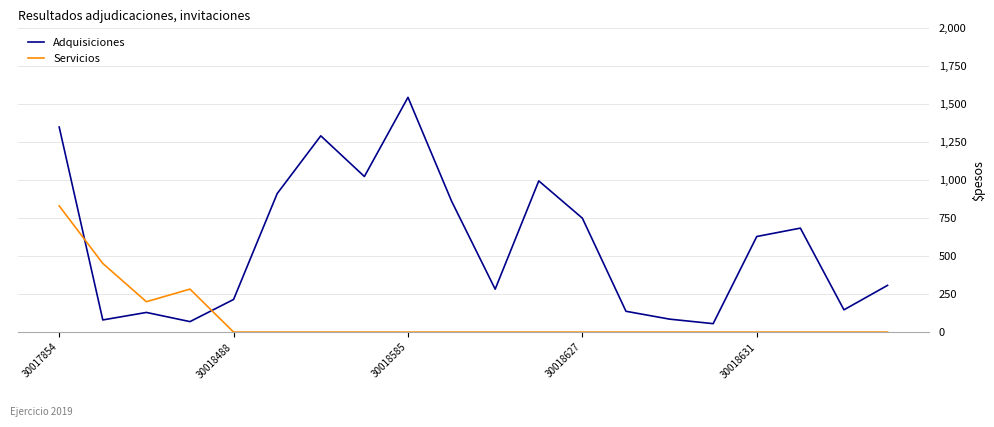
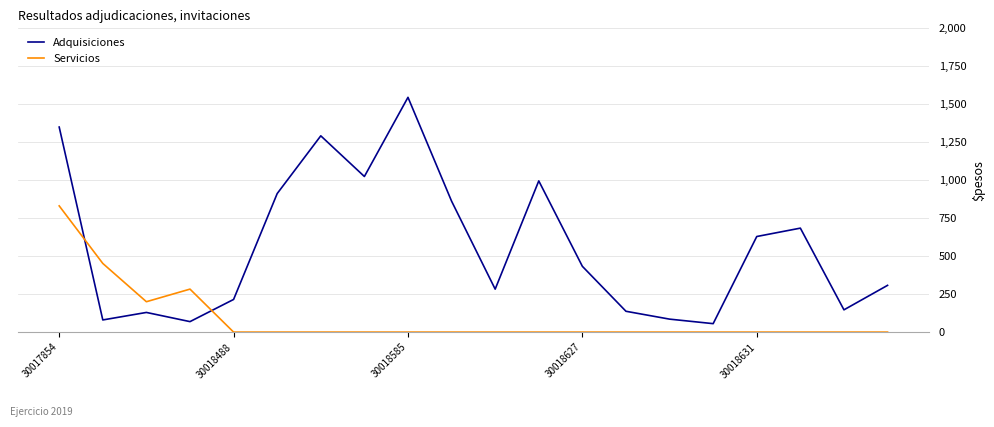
  {
    "Adquisiciones": {
      "30017854": "1,350",
      "30018488": "210",
      "30018585": "1,550",
-     "30018627": "750",
+     "30018627": "430",
      "30018631": "630"
    },
    "Servicios": {
      "30017854": "830",
      "30018488": "0",
      "30018585": "0",
      "30018627": "0",
      "30018631": "0"
    }
  }
